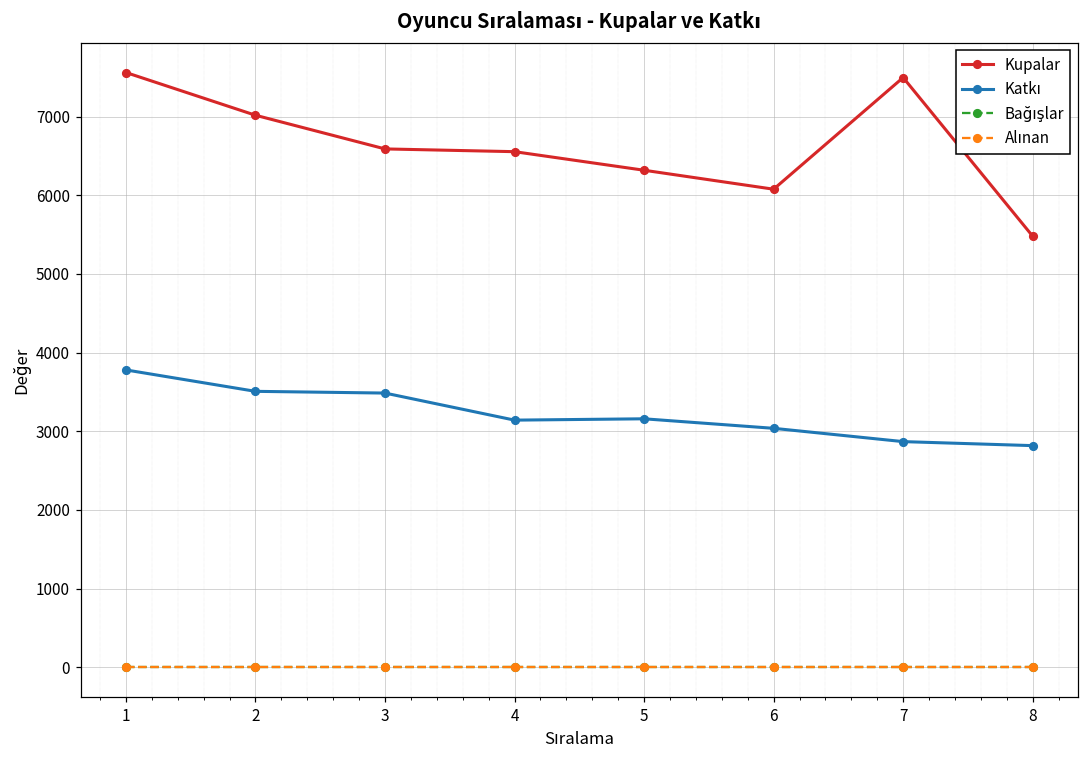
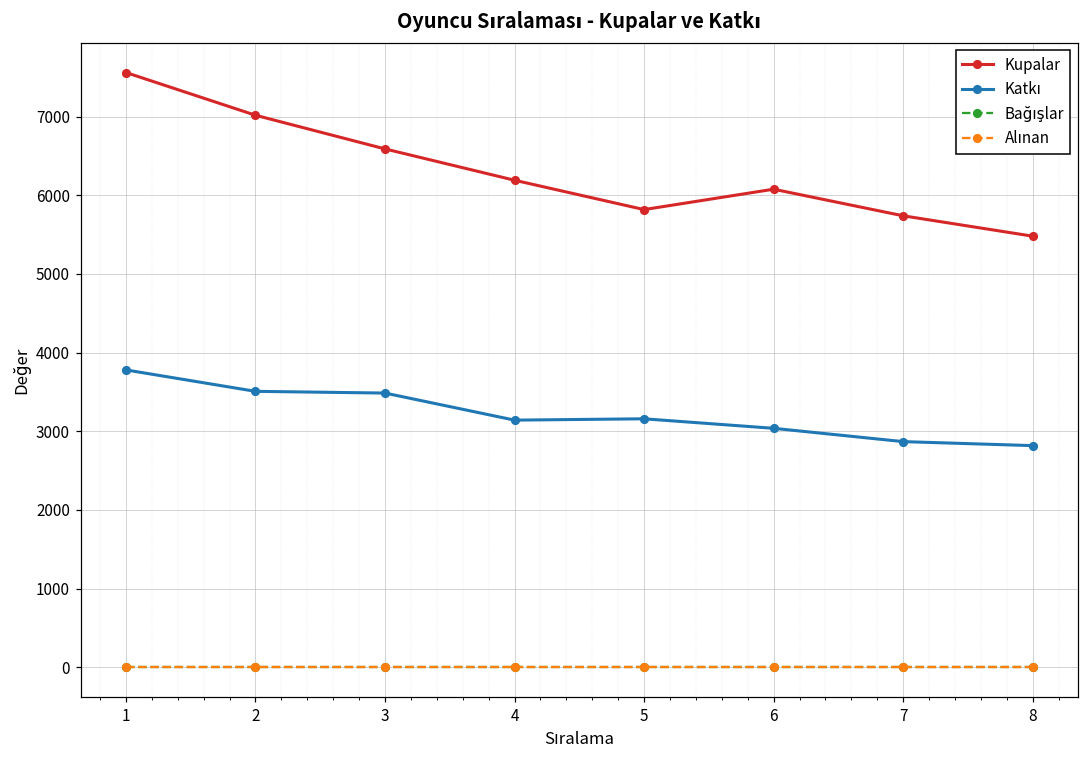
  {
    "Kupalar": {
      "1": 7600,
      "2": 7000,
      "3": 6600,
-     "4": 6600,
-     "5": 6300,
+     "4": 6200,
+     "5": 5800,
      "6": 6100,
-     "7": 7500,
+     "7": 5700,
      "8": 5500
    },
    "Katkı": {
      "1": 3800,
      "2": 3500,
      "3": 3500,
      "4": 3100,
      "5": 3200,
      "6": 3000,
      "7": 2900,
      "8": 2800
    },
    "Alınan": {
      "1": 0,
      "2": 0,
      "3": 0,
      "4": 0,
      "5": 0,
      "6": 0,
      "7": 0,
      "8": 0
    }
  }
